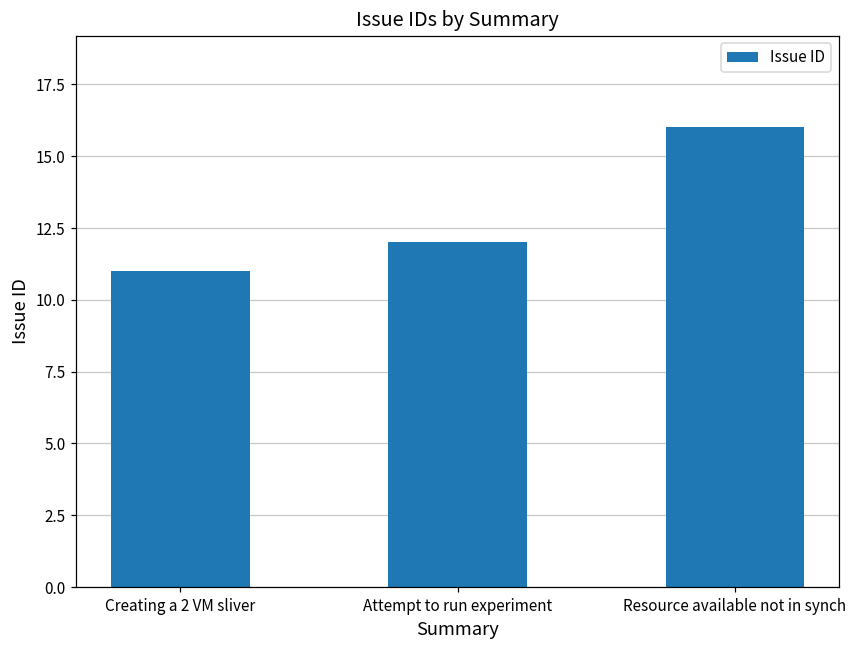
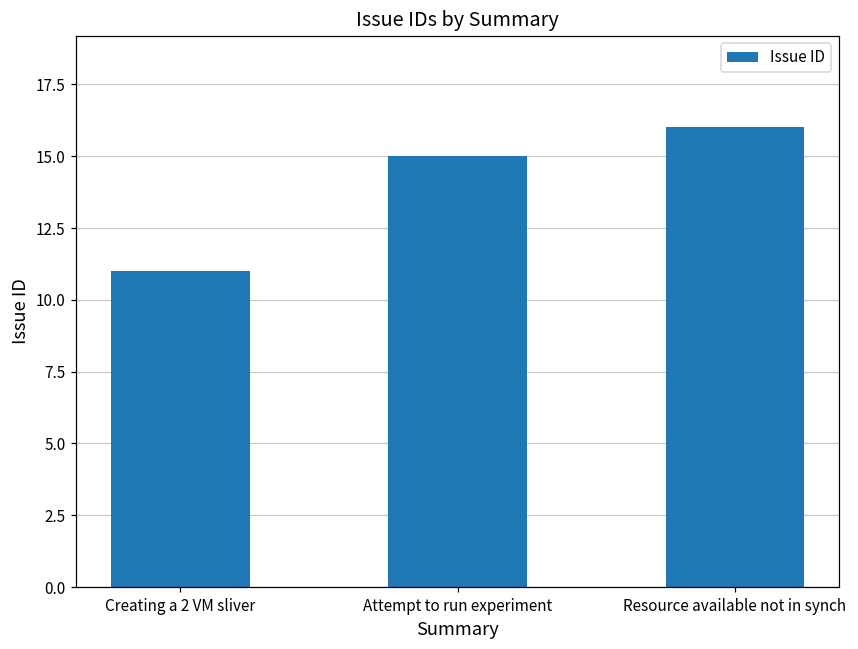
  {
    "Creating a 2 VM sliver": 11,
-   "Attempt to run experiment": 12,
+   "Attempt to run experiment": 15,
    "Resource available not in synch": 16
  }
